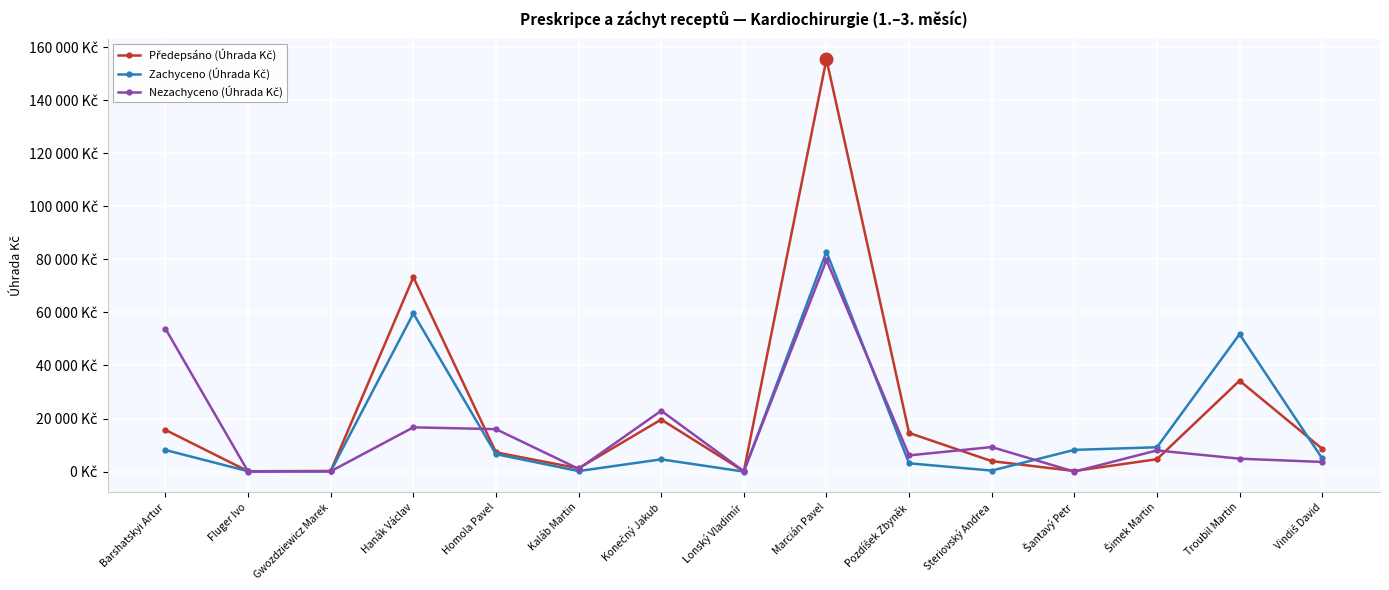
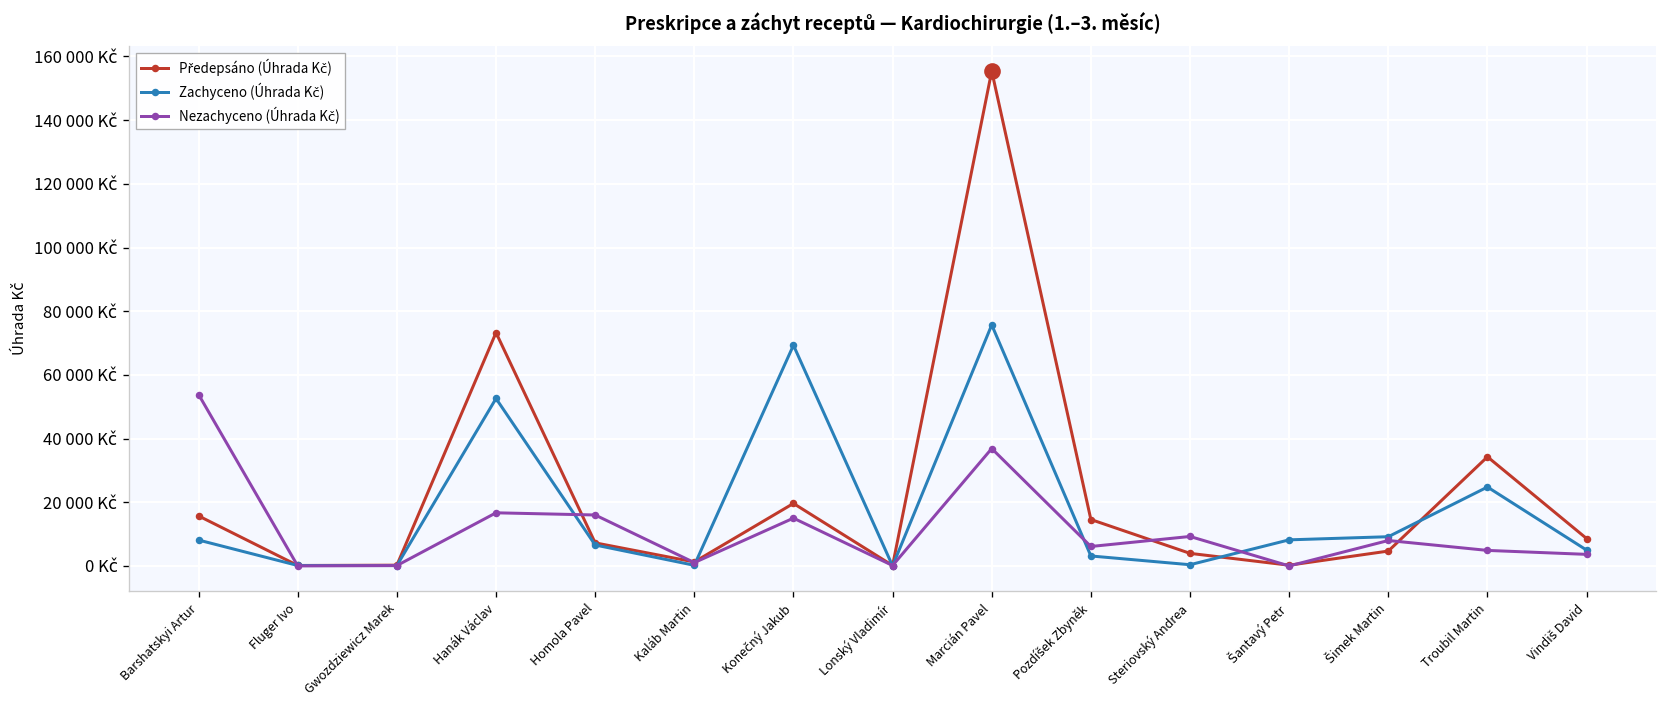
  {
    "Zachyceno (Úhrada Kč)": {
      "Barshatskyi Artur": "8000 Kč",
-     "Hanák Václav": "60000 Kč",
-     "Konečný Jakub": "5000 Kč",
-     "Marcián Pavel": "83000 Kč",
+     "Hanák Václav": "53000 Kč",
+     "Konečný Jakub": "69000 Kč",
+     "Marcián Pavel": "76000 Kč",
      "Pozdíšek Zbyněk": "3000 Kč",
      "Steriovský Andrea": "0 Kč",
      "Šantavý Petr": "8000 Kč",
      "Šimek Martin": "9000 Kč",
-     "Troubil Martin": "52000 Kč",
+     "Troubil Martin": "25000 Kč",
      "Vindiš David": "5000 Kč"
    },
    "Nezachyceno (Úhrada Kč)": {
      "Barshatskyi Artur": "54000 Kč",
      "Hanák Václav": "17000 Kč",
      "Homola Pavel": "16000 Kč",
-     "Konečný Jakub": "23000 Kč",
-     "Marcián Pavel": "80000 Kč",
+     "Konečný Jakub": "15000 Kč",
+     "Marcián Pavel": "37000 Kč",
      "Pozdíšek Zbyněk": "6000 Kč",
      "Steriovský Andrea": "9000 Kč",
      "Šimek Martin": "8000 Kč",
      "Troubil Martin": "5000 Kč",
      "Vindiš David": "4000 Kč"
    }
  }
